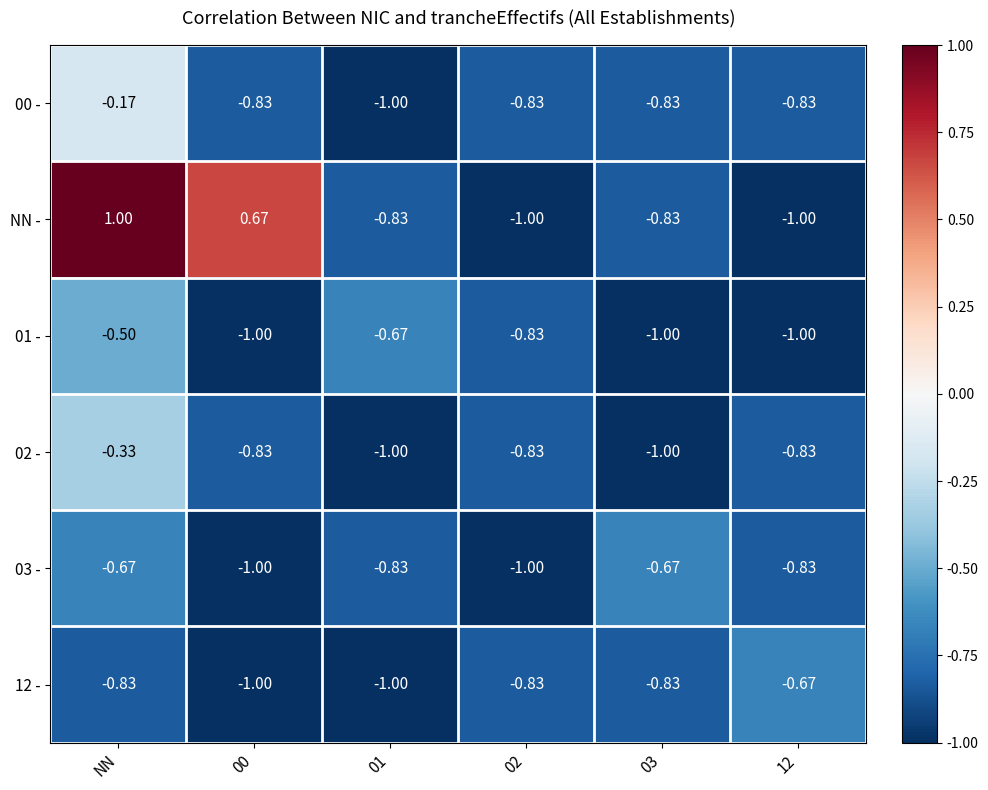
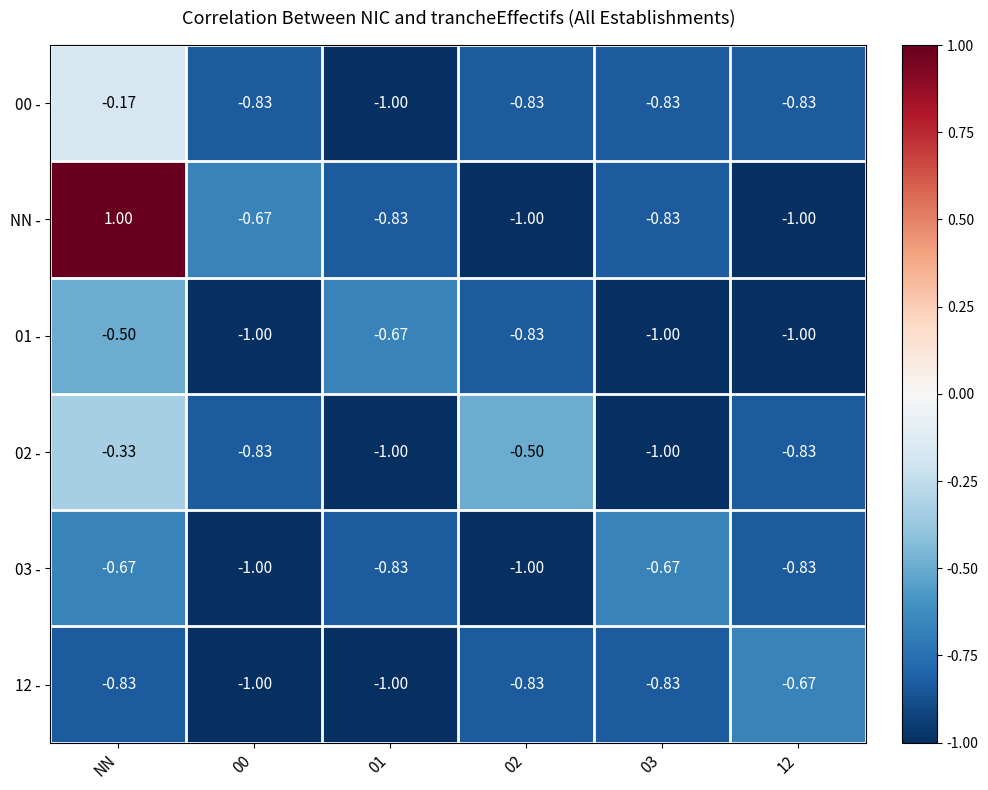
  {
    "00 -": {
      "NN": -0.17,
      "00": -0.83,
      "01": -1.00,
      "02": -0.83,
      "03": -0.83,
      "12": -0.83
    },
    "NN -": {
      "NN": 1.00,
-     "00": 0.67,
+     "00": -0.67,
      "01": -0.83,
      "02": -1.00,
      "03": -0.83,
      "12": -1.00
    },
    "01 -": {
      "NN": -0.50,
      "00": -1.00,
      "01": -0.67,
      "02": -0.83,
      "03": -1.00,
      "12": -1.00
    },
    "02 -": {
      "NN": -0.33,
      "00": -0.83,
      "01": -1.00,
-     "02": -0.83,
+     "02": -0.50,
      "03": -1.00,
      "12": -0.83
    },
    "03 -": {
      "NN": -0.67,
      "00": -1.00,
      "01": -0.83,
      "02": -1.00,
      "03": -0.67,
      "12": -0.83
    },
    "12 -": {
      "NN": -0.83,
      "00": -1.00,
      "01": -1.00,
      "02": -0.83,
      "03": -0.83,
      "12": -0.67
    }
  }
